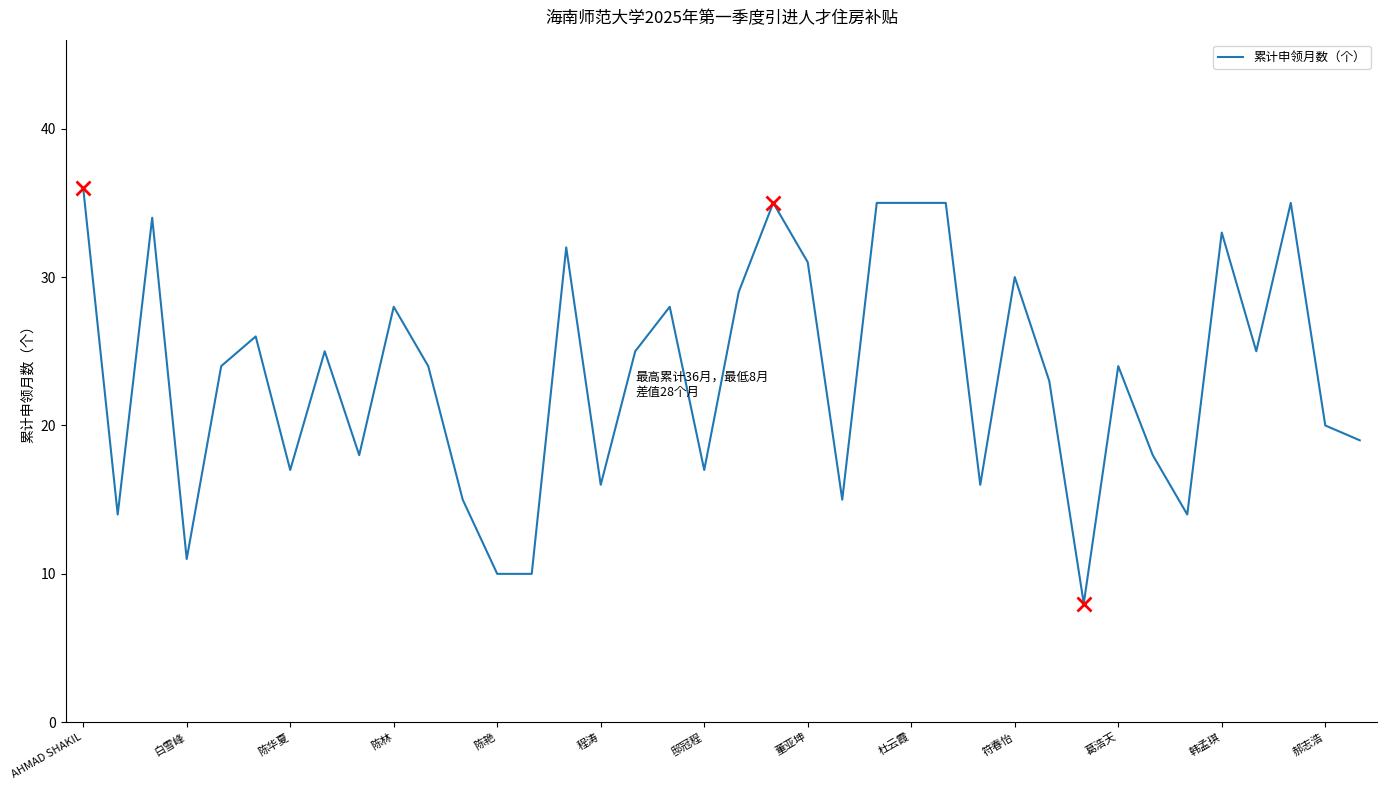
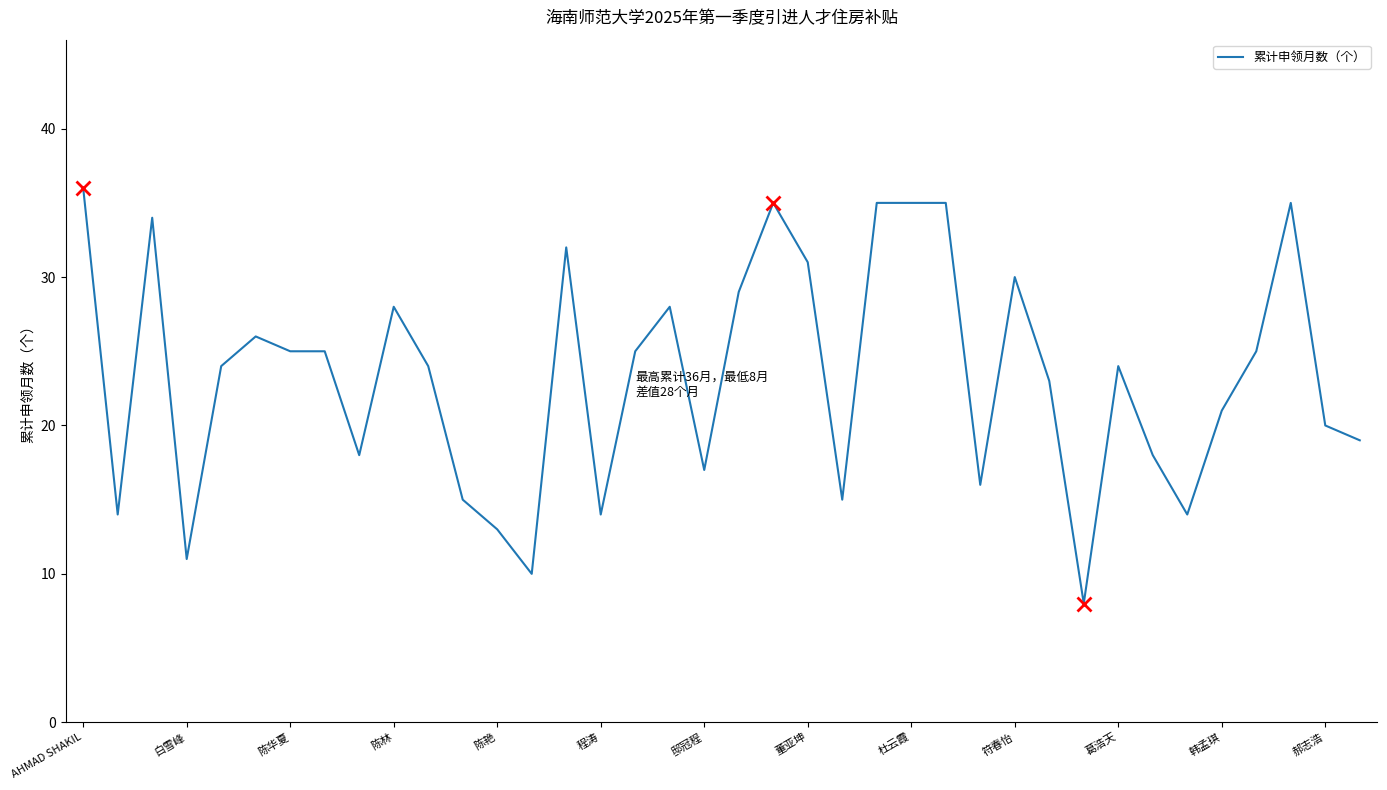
  {
    "累计申领月数（个）": {
      "白雪峰": 11,
-     "陈华夏": 17,
+     "陈华夏": 25,
      "陈林": 28,
-     "陈艳": 10,
-     "程涛": 16,
+     "陈艳": 13,
+     "程涛": 14,
      "邸冠程": 17,
      "董亚坤": 31,
      "杜云霞": 35,
      "符春怡": 30,
      "葛浩天": 24,
-     "韩孟琪": 33,
+     "韩孟琪": 21,
      "郝志浩": 20
    }
  }
